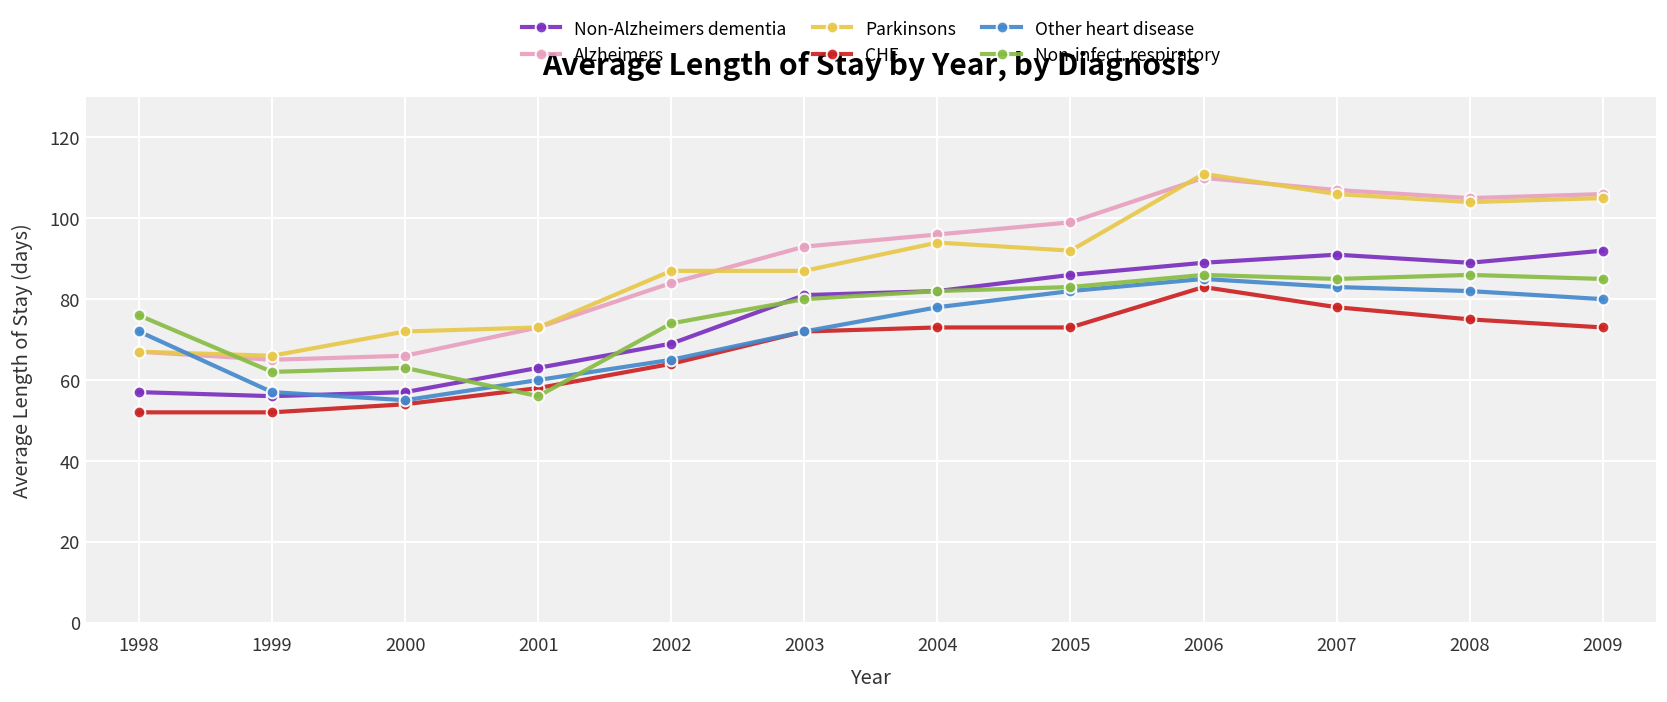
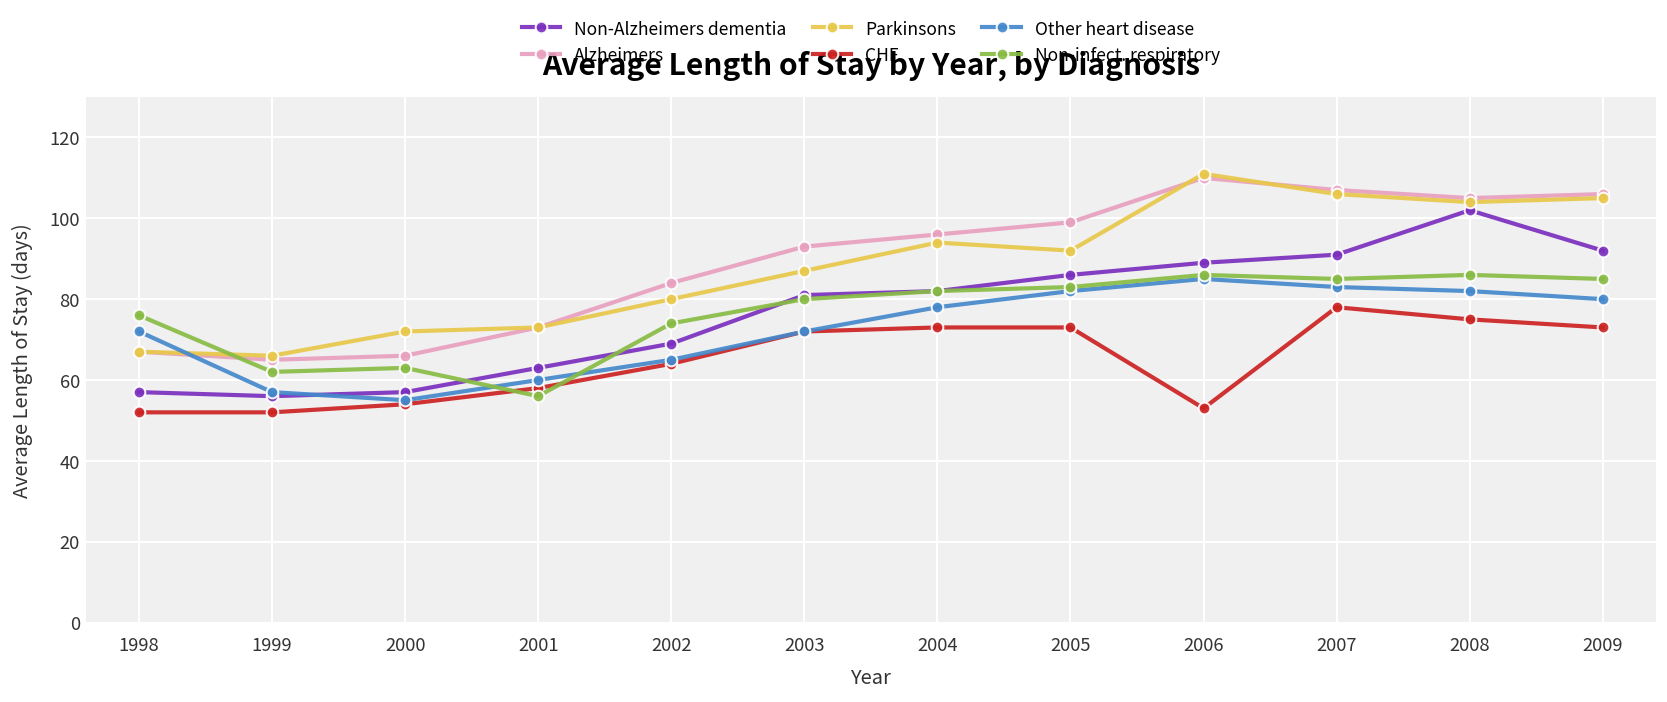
  {
    "Non-Alzheimers dementia": {
      "1998": 57,
      "1999": 56,
      "2000": 57,
      "2001": 63,
      "2002": 69,
      "2003": 81,
      "2005": 86,
      "2006": 89,
      "2007": 91,
-     "2008": 89,
+     "2008": 102,
      "2009": 92
    },
    "Alzheimers": {
      "1999": 65,
      "2000": 66,
      "2002": 84,
      "2003": 93,
      "2004": 96,
      "2005": 99,
      "2006": 110,
      "2007": 107,
      "2008": 105,
      "2009": 106
    },
    "Parkinsons": {
      "1999": 66,
      "2000": 72,
-     "2002": 87,
+     "2002": 80,
      "2003": 87,
      "2004": 94,
      "2005": 92,
      "2006": 111,
      "2007": 106,
      "2008": 104,
      "2009": 105
    },
    "CHF": {
      "1998": 52,
      "1999": 52,
      "2000": 54,
      "2001": 58,
      "2002": 64,
      "2004": 73,
      "2005": 73,
-     "2006": 83,
+     "2006": 53,
      "2007": 78,
      "2008": 75,
      "2009": 73
    },
    "Other heart disease": {
      "1998": 72,
      "1999": 57,
      "2000": 55,
      "2001": 60,
      "2002": 65,
      "2004": 78,
      "2005": 82,
      "2006": 85,
      "2007": 83,
      "2008": 82,
      "2009": 80
    },
    "Non-infect. respiratory": {
      "1998": 76,
      "1999": 62,
      "2000": 63,
      "2001": 56,
      "2002": 74,
      "2003": 80,
      "2005": 83,
      "2006": 86,
      "2007": 85,
      "2008": 86,
      "2009": 85
    }
  }
